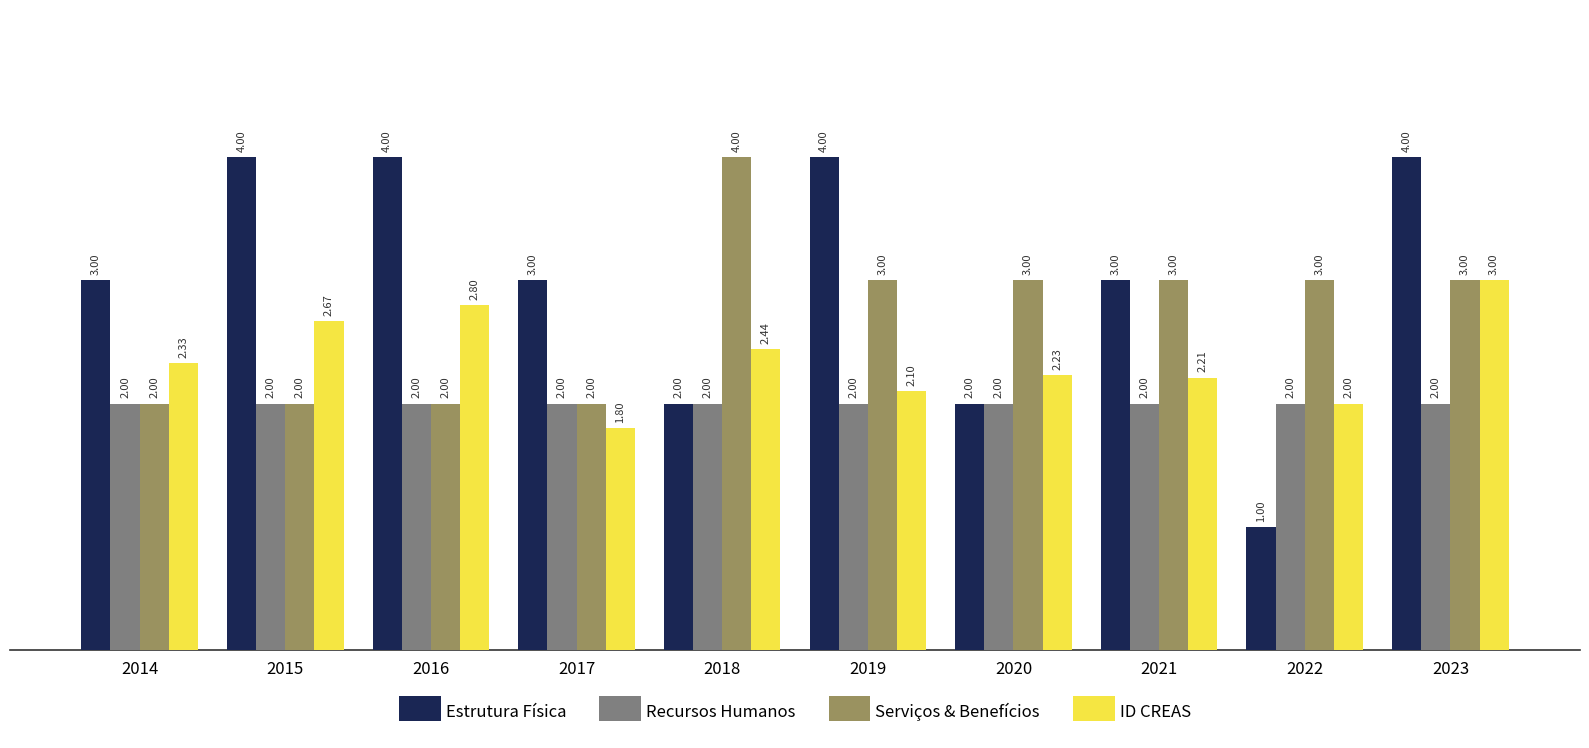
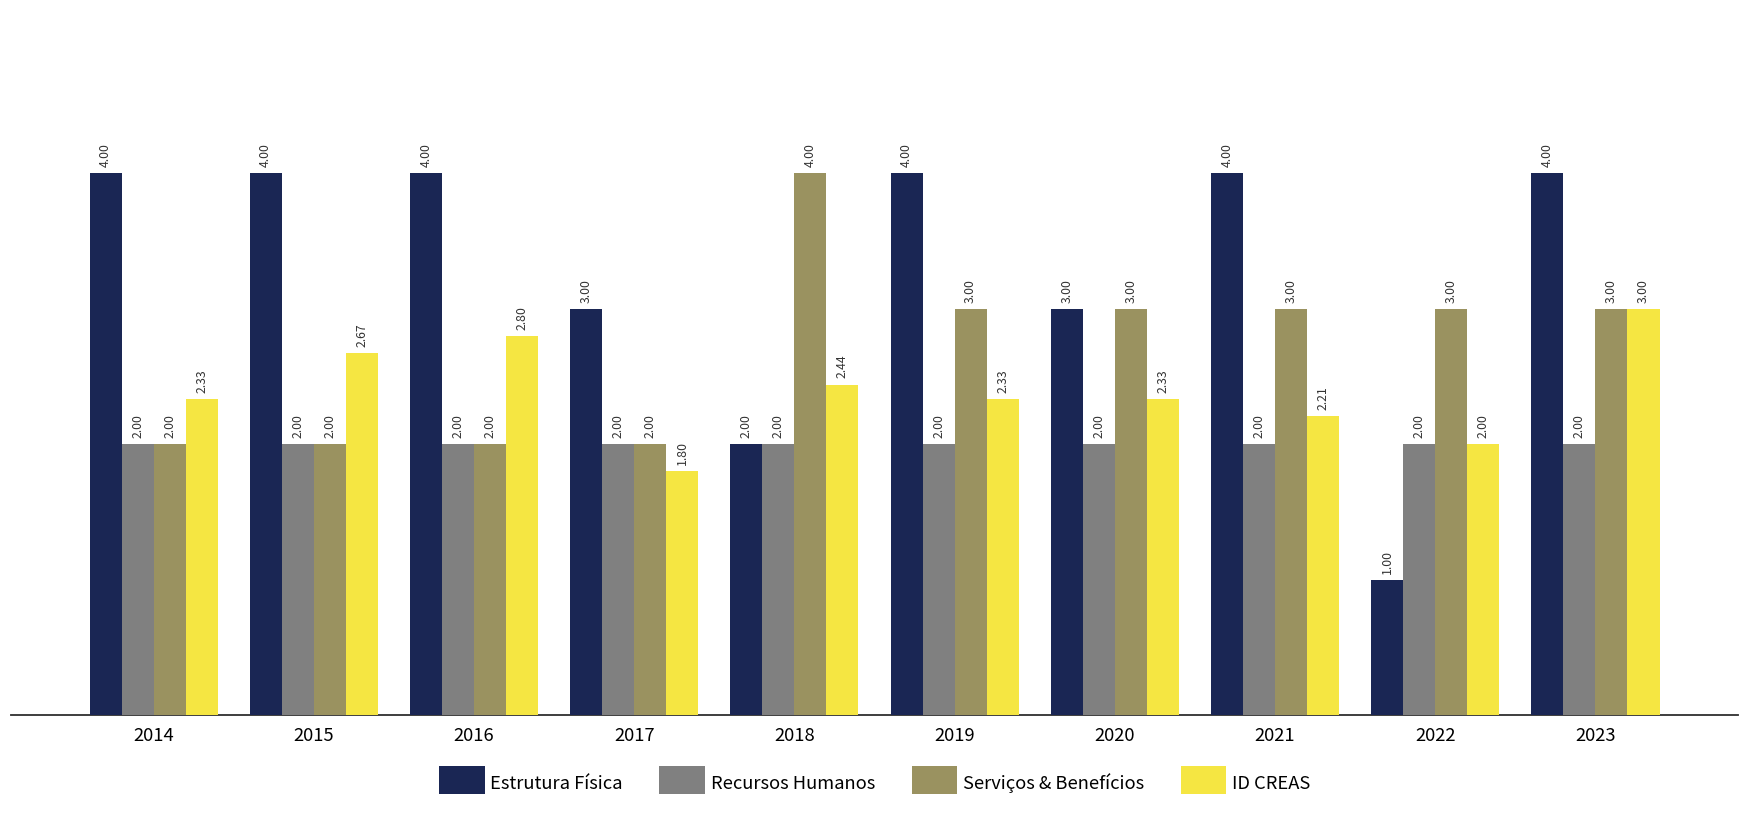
  {
    "Estrutura Física": {
-     "2014": 3.00,
+     "2014": 4.00,
      "2015": 4.00,
      "2016": 4.00,
      "2017": 3.00,
      "2018": 2.00,
      "2019": 4.00,
-     "2020": 2.00,
-     "2021": 3.00,
+     "2020": 3.00,
+     "2021": 4.00,
      "2022": 1.00,
      "2023": 4.00
    },
    "ID CREAS": {
      "2014": 2.33,
      "2015": 2.67,
      "2016": 2.80,
      "2017": 1.80,
      "2018": 2.44,
-     "2019": 2.10,
-     "2020": 2.23,
+     "2019": 2.33,
+     "2020": 2.33,
      "2021": 2.21,
      "2022": 2.00,
      "2023": 3.00
    }
  }
